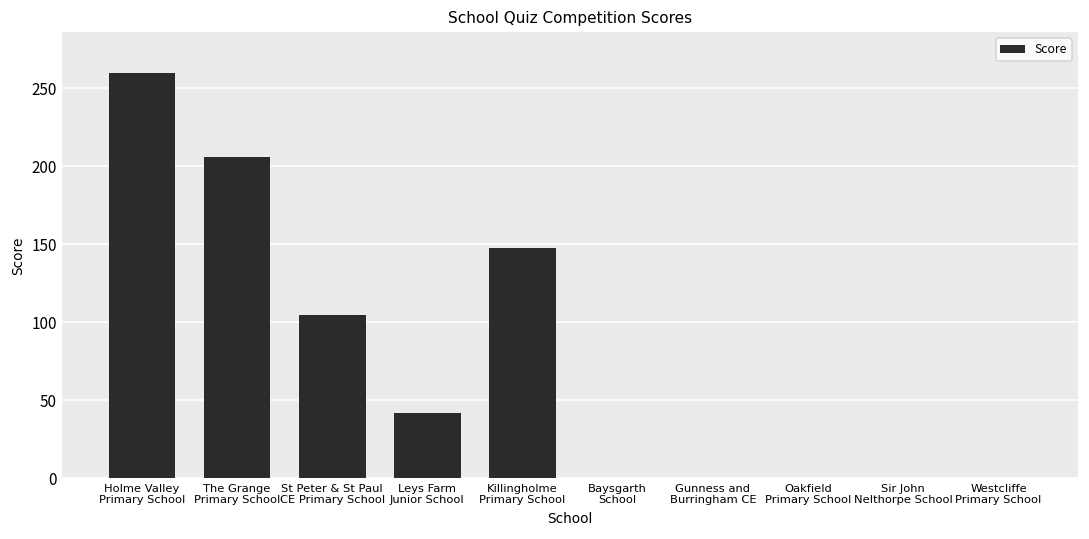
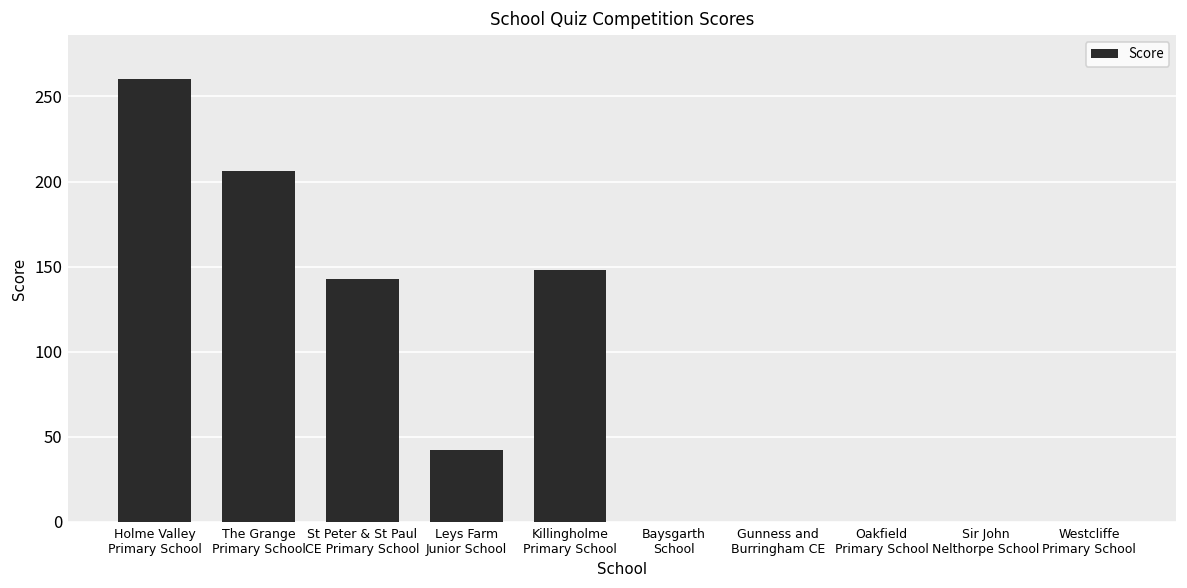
  {
    "Holme Valley Primary School": 260,
    "The Grange Primary School": 206,
-   "St Peter & St Paul CE Primary School": 105,
+   "St Peter & St Paul CE Primary School": 143,
    "Leys Farm Junior School": 42,
    "Killingholme Primary School": 148,
    "Baysgarth School": 0,
    "Gunness and Burringham CE": 0,
    "Oakfield Primary School": 0,
    "Sir John Nelthorpe School": 0,
    "Westcliffe Primary School": 0
  }
